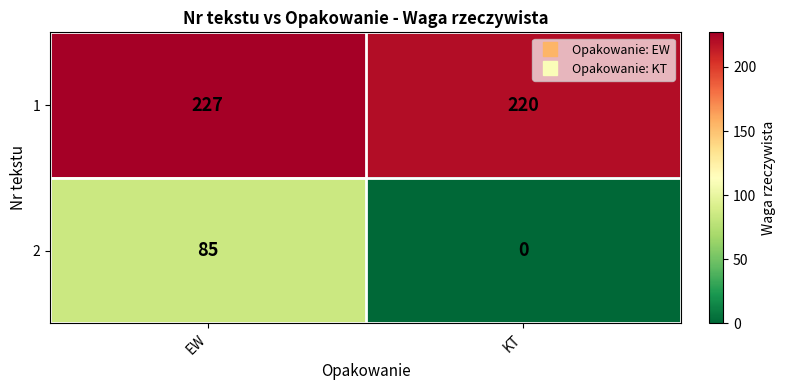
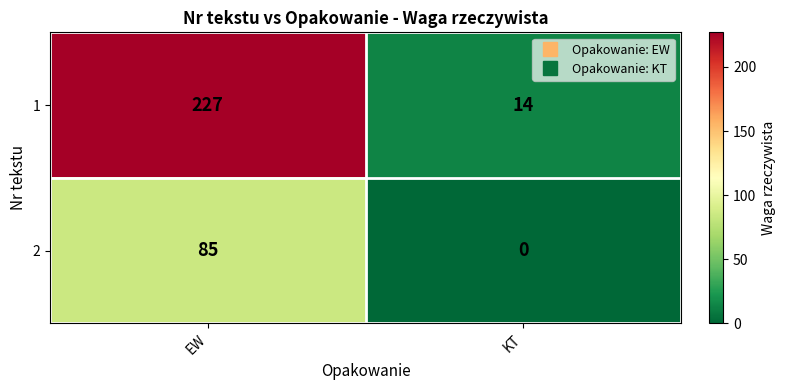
  {
    "1": {
      "EW": 227,
-     "KT": 220
+     "KT": 14
    },
    "2": {
      "EW": 85,
      "KT": 0
    }
  }
